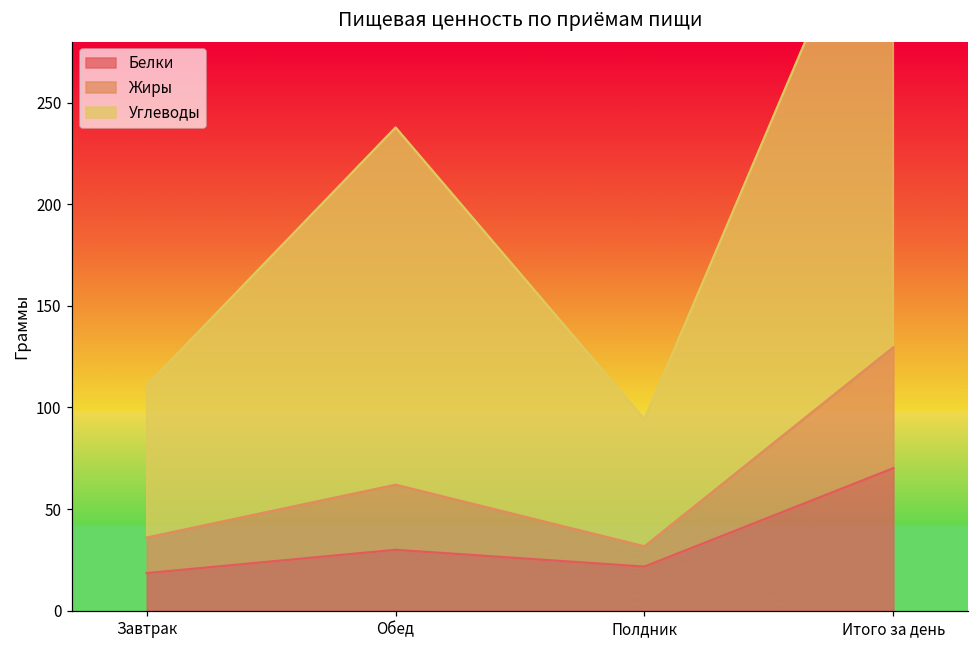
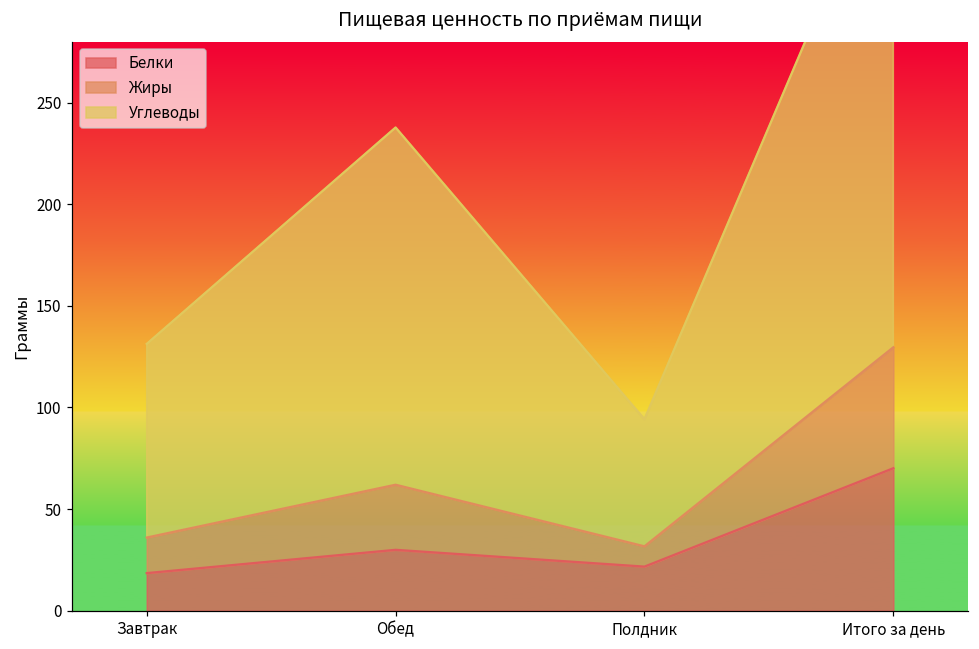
  {
    "Углеводы": {
-     "Завтрак": 75,
+     "Завтрак": 95,
      "Обед": 176,
      "Полдник": 63
    }
  }
